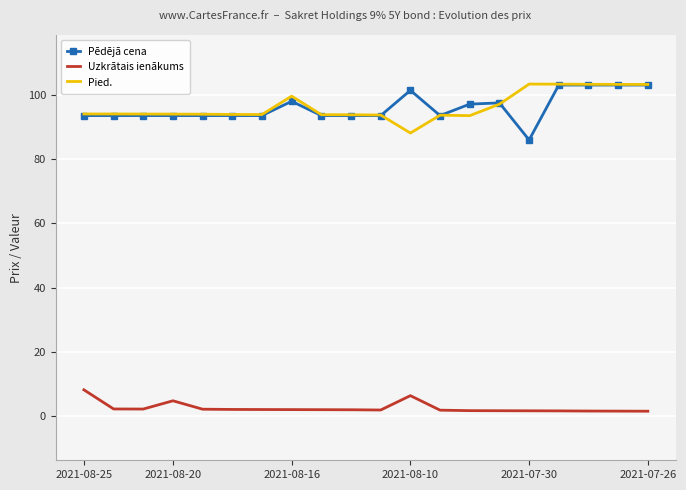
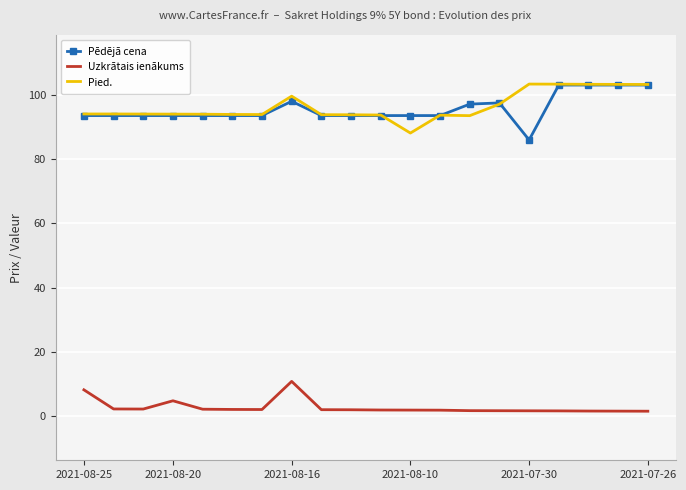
  {
    "Pēdējā cena": {
      "2021-08-16": 98,
-     "2021-08-10": 102,
+     "2021-08-10": 94,
      "2021-07-30": 86
    },
    "Uzkrātais ienākums": {
      "2021-08-25": 8,
      "2021-08-20": 5,
-     "2021-08-16": 2,
-     "2021-08-10": 6,
+     "2021-08-16": 11,
+     "2021-08-10": 2,
      "2021-07-30": 2,
      "2021-07-26": 1
    },
    "Pied.": {
      "2021-08-16": 100,
      "2021-08-10": 88,
      "2021-07-30": 103
    }
  }
